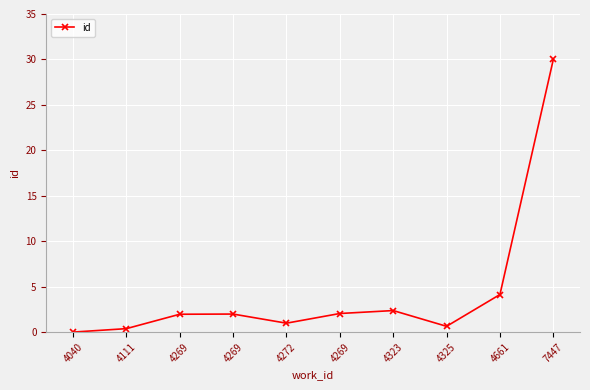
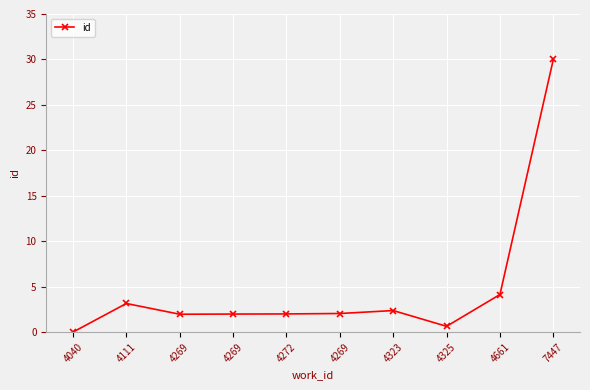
  {
    "4040": 0,
-   "4111": 0,
-   "4272": 1,
+   "4111": 3,
+   "4272": 2,
    "4323": 2,
    "4325": 1,
    "4661": 4,
    "7447": 30
  }
